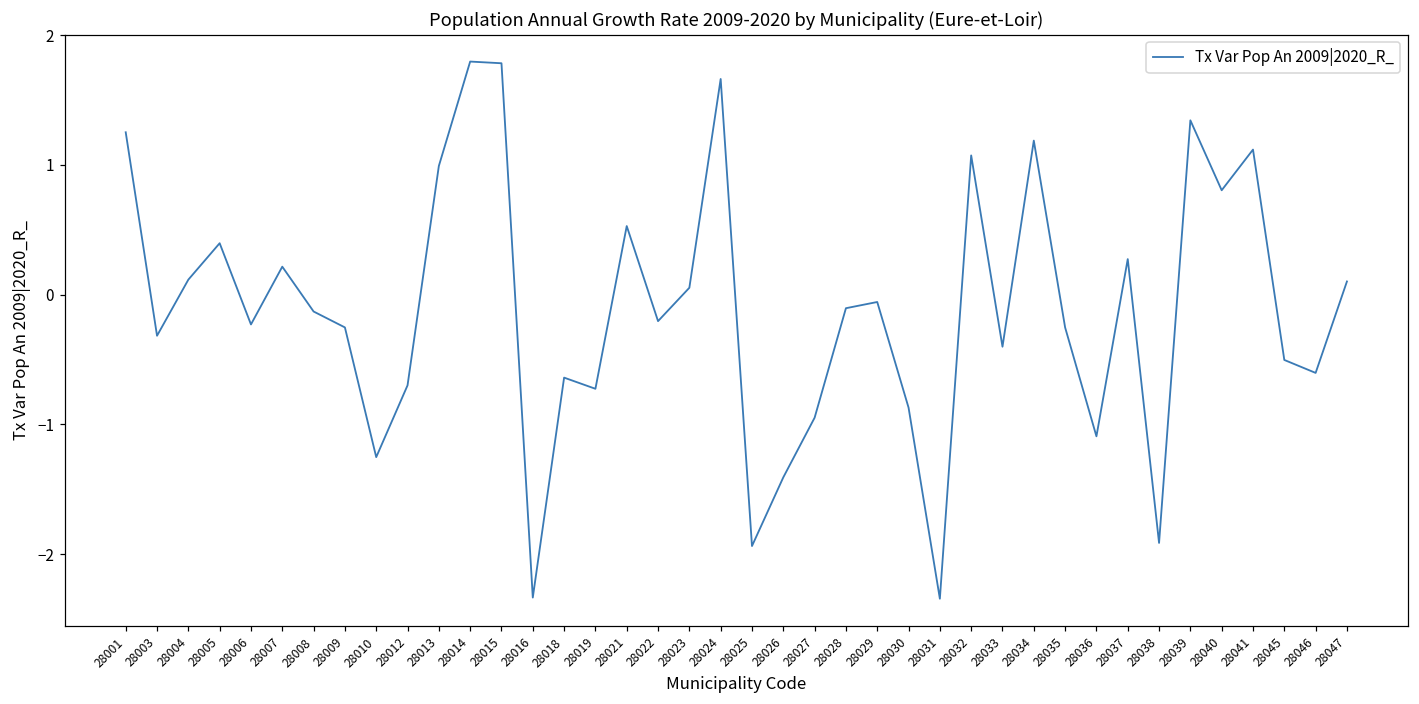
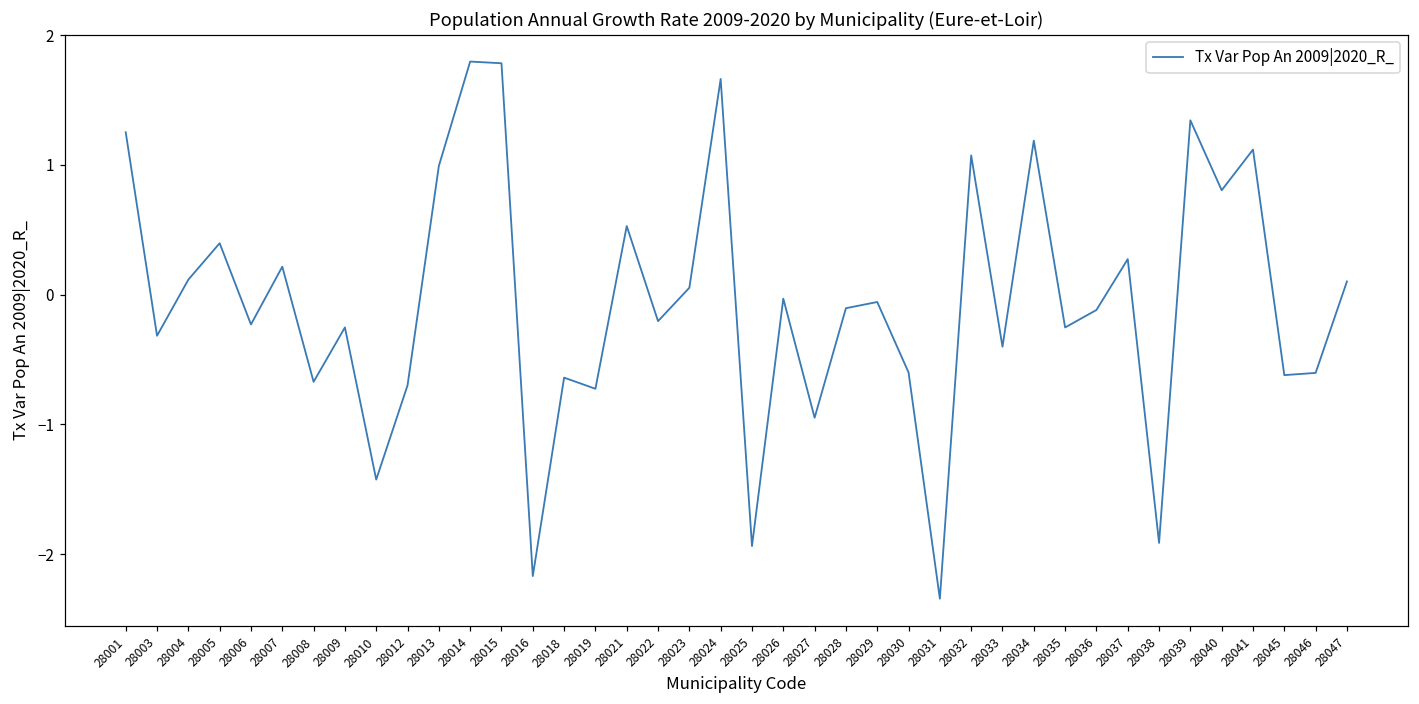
  {
    "28001": 1.25,
    "28003": -0.32,
    "28004": 0.12,
    "28005": 0.40,
    "28006": -0.23,
    "28007": 0.22,
-   "28008": -0.13,
+   "28008": -0.67,
    "28009": -0.25,
-   "28010": -1.25,
+   "28010": -1.42,
    "28012": -0.70,
    "28013": 0.99,
    "28014": 1.80,
    "28015": 1.78,
-   "28016": -2.33,
+   "28016": -2.17,
    "28018": -0.64,
    "28019": -0.73,
    "28021": 0.53,
    "28022": -0.20,
    "28023": 0.05,
    "28024": 1.66,
    "28025": -1.94,
-   "28026": -1.41,
+   "28026": -0.03,
    "28027": -0.95,
    "28028": -0.10,
    "28029": -0.06,
-   "28030": -0.87,
+   "28030": -0.60,
    "28031": -2.34,
    "28032": 1.07,
    "28033": -0.40,
    "28034": 1.19,
    "28035": -0.25,
-   "28036": -1.09,
+   "28036": -0.12,
    "28037": 0.27,
    "28038": -1.91,
    "28039": 1.34,
    "28040": 0.80,
    "28041": 1.12,
-   "28045": -0.50,
+   "28045": -0.62,
    "28046": -0.60,
    "28047": 0.10
  }
